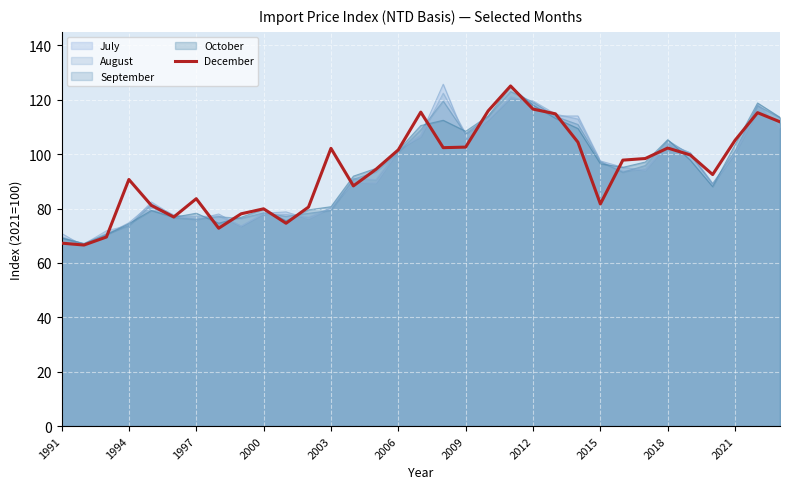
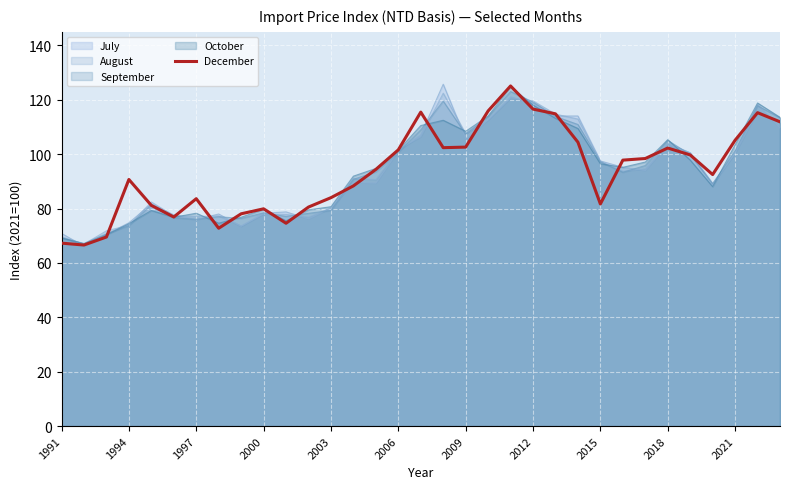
  {
    "December": {
      "1991": 67,
      "1994": 91,
      "1997": 84,
-     "2003": 102,
+     "2003": 84,
      "2009": 103,
      "2012": 117,
      "2015": 82,
      "2018": 102,
      "2021": 105
    }
  }
